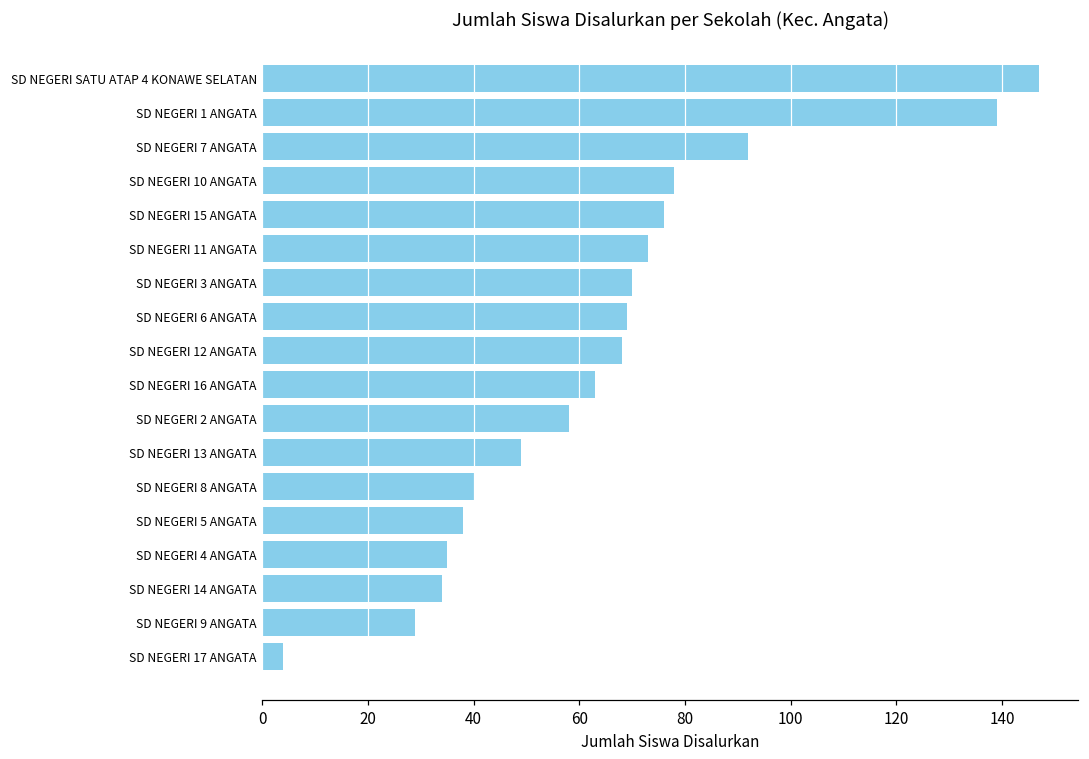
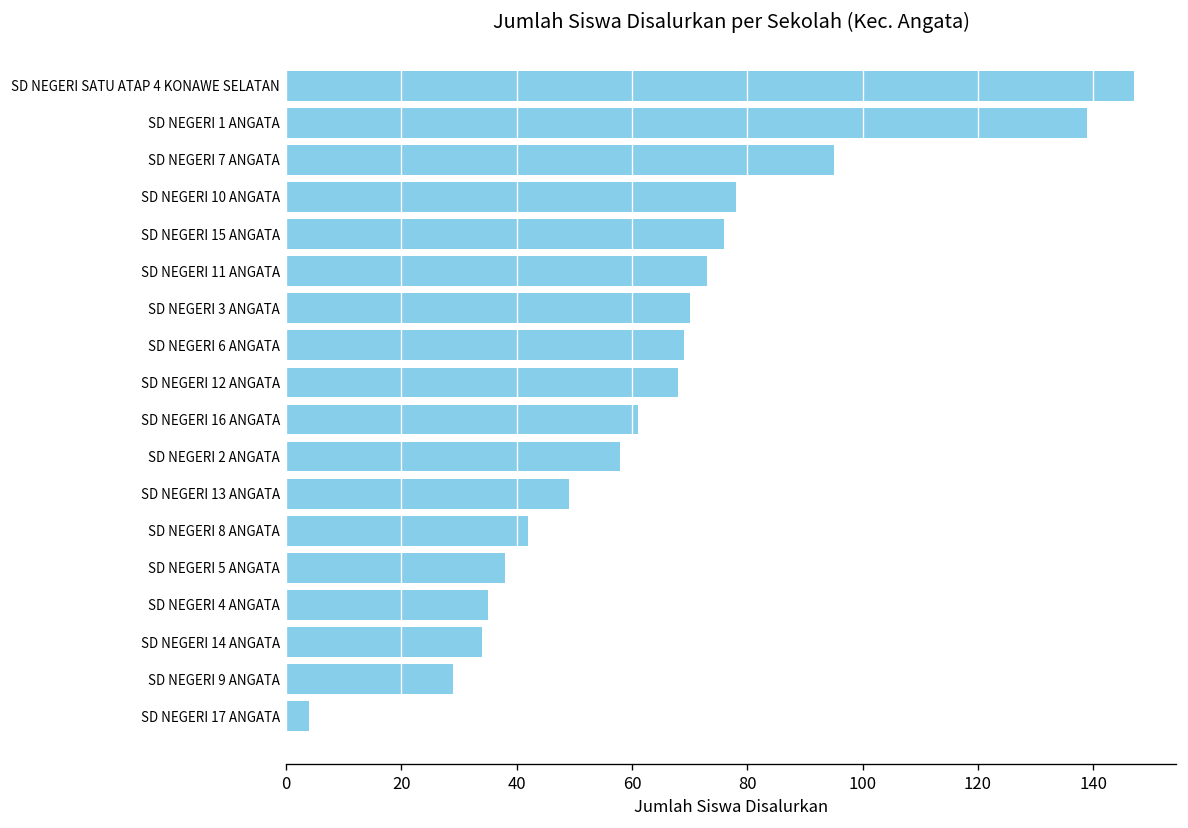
  {
    "SD NEGERI SATU ATAP 4 KONAWE SELATAN": 147,
    "SD NEGERI 1 ANGATA": 139,
-   "SD NEGERI 7 ANGATA": 92,
+   "SD NEGERI 7 ANGATA": 95,
    "SD NEGERI 10 ANGATA": 78,
    "SD NEGERI 15 ANGATA": 76,
    "SD NEGERI 11 ANGATA": 73,
    "SD NEGERI 3 ANGATA": 70,
    "SD NEGERI 6 ANGATA": 69,
    "SD NEGERI 12 ANGATA": 68,
-   "SD NEGERI 16 ANGATA": 63,
+   "SD NEGERI 16 ANGATA": 61,
    "SD NEGERI 2 ANGATA": 58,
    "SD NEGERI 13 ANGATA": 49,
-   "SD NEGERI 8 ANGATA": 40,
+   "SD NEGERI 8 ANGATA": 42,
    "SD NEGERI 5 ANGATA": 38,
    "SD NEGERI 4 ANGATA": 35,
    "SD NEGERI 14 ANGATA": 34,
    "SD NEGERI 9 ANGATA": 29,
    "SD NEGERI 17 ANGATA": 4
  }
